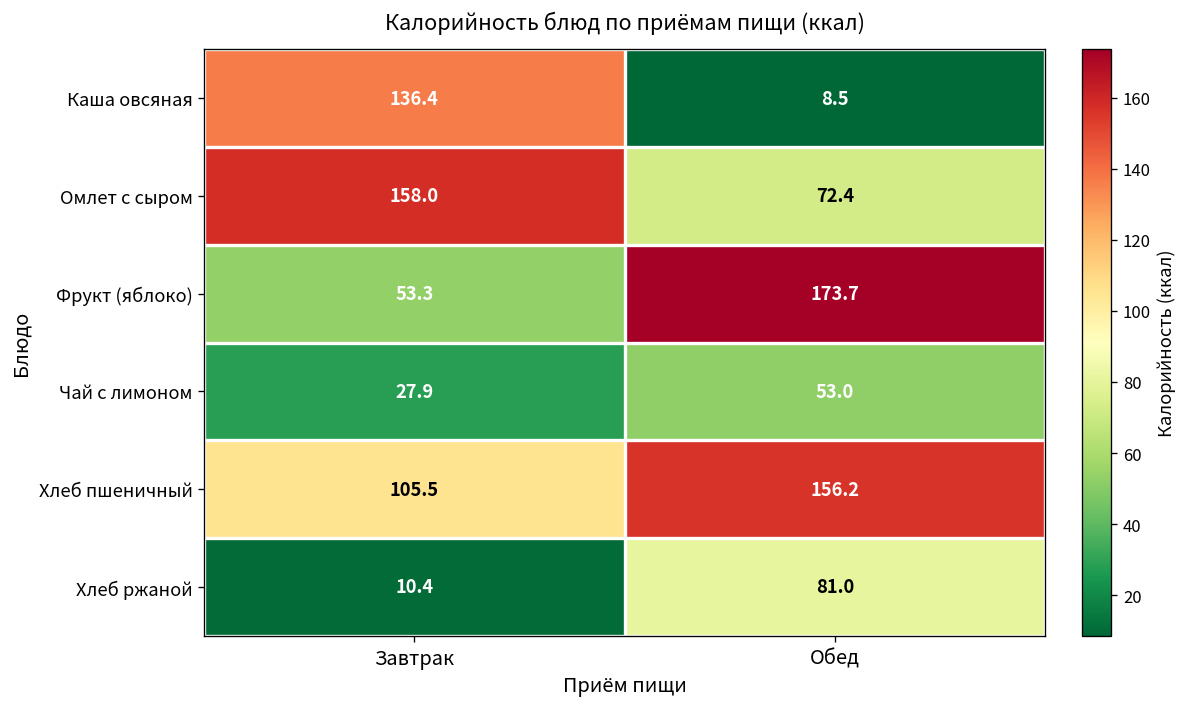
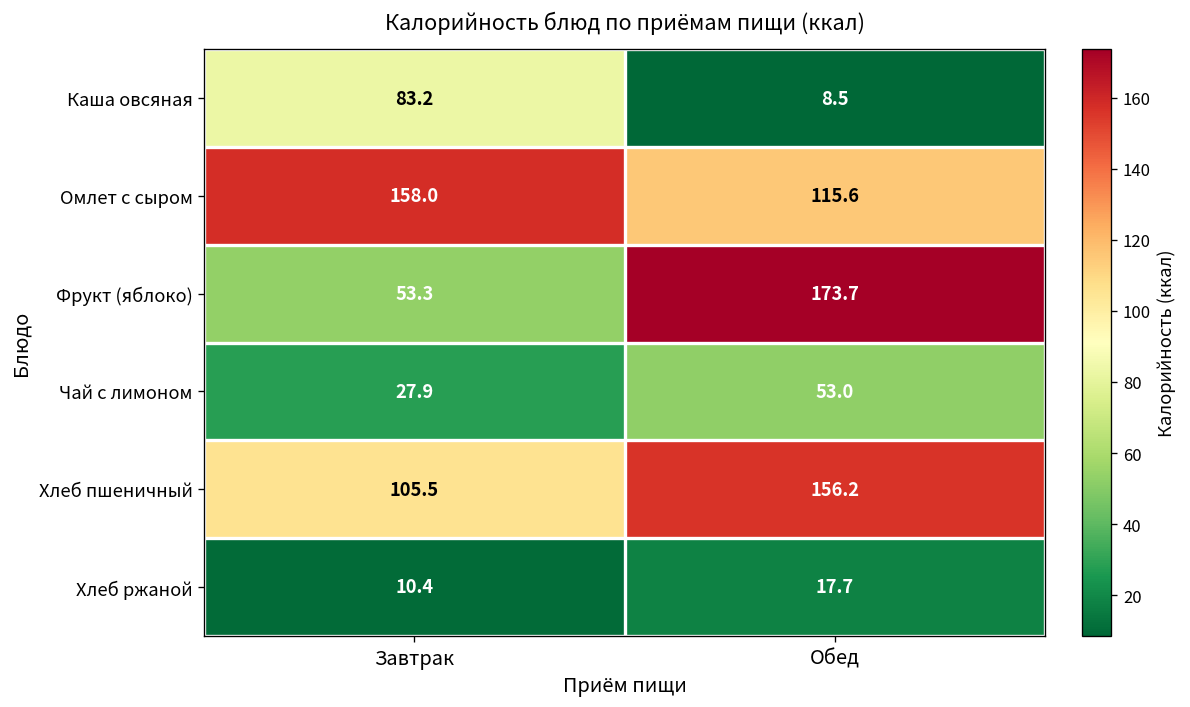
  {
    "Каша овсяная": {
-     "Завтрак": 136.4,
+     "Завтрак": 83.2,
      "Обед": 8.5
    },
    "Омлет с сыром": {
      "Завтрак": 158.0,
-     "Обед": 72.4
+     "Обед": 115.6
    },
    "Фрукт (яблоко)": {
      "Завтрак": 53.3,
      "Обед": 173.7
    },
    "Чай с лимоном": {
      "Завтрак": 27.9,
      "Обед": 53.0
    },
    "Хлеб пшеничный": {
      "Завтрак": 105.5,
      "Обед": 156.2
    },
    "Хлеб ржаной": {
      "Завтрак": 10.4,
-     "Обед": 81.0
+     "Обед": 17.7
    }
  }
